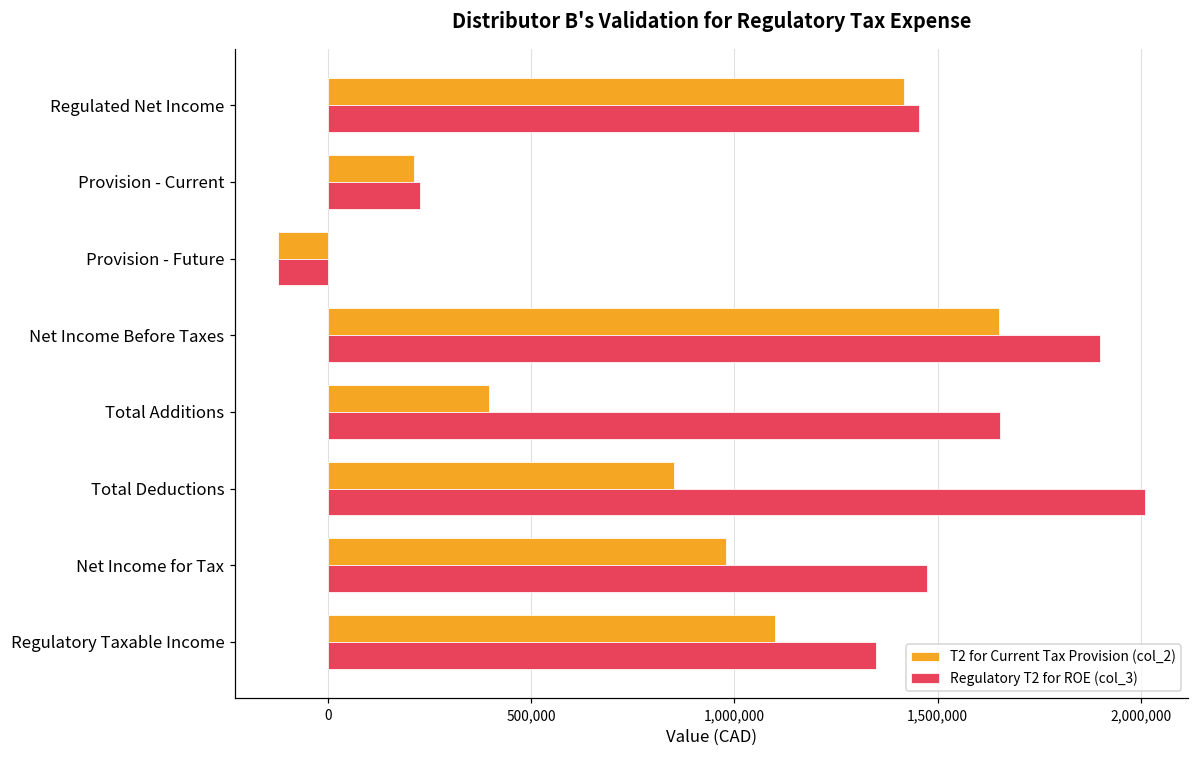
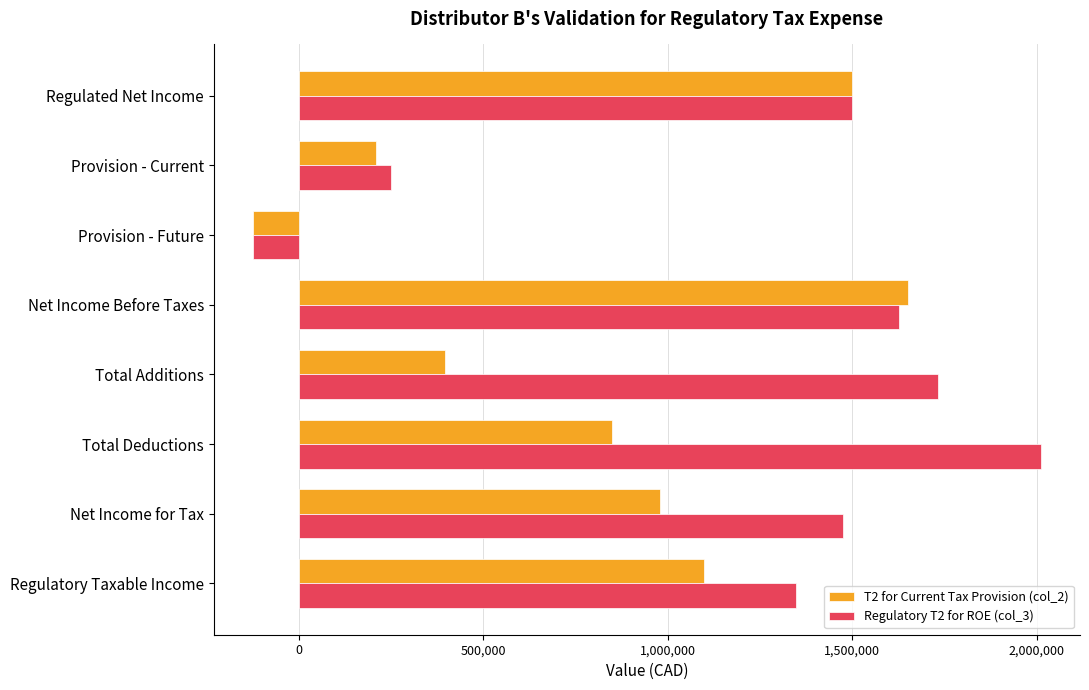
  {
    "T2 for Current Tax Provision (col_2)": {
-     "Regulated Net Income": "1,420,000",
+     "Regulated Net Income": "1,500,000",
      "Provision - Current": "210,000",
      "Provision - Future": "-120,000",
      "Net Income Before Taxes": "1,650,000",
      "Total Additions": "400,000",
      "Total Deductions": "850,000",
      "Net Income for Tax": "980,000",
      "Regulatory Taxable Income": "1,100,000"
    },
    "Regulatory T2 for ROE (col_3)": {
-     "Regulated Net Income": "1,460,000",
-     "Provision - Current": "220,000",
+     "Regulated Net Income": "1,500,000",
+     "Provision - Current": "250,000",
      "Provision - Future": "-120,000",
-     "Net Income Before Taxes": "1,900,000",
-     "Total Additions": "1,650,000",
+     "Net Income Before Taxes": "1,630,000",
+     "Total Additions": "1,730,000",
      "Total Deductions": "2,010,000",
      "Net Income for Tax": "1,470,000",
      "Regulatory Taxable Income": "1,350,000"
    }
  }
